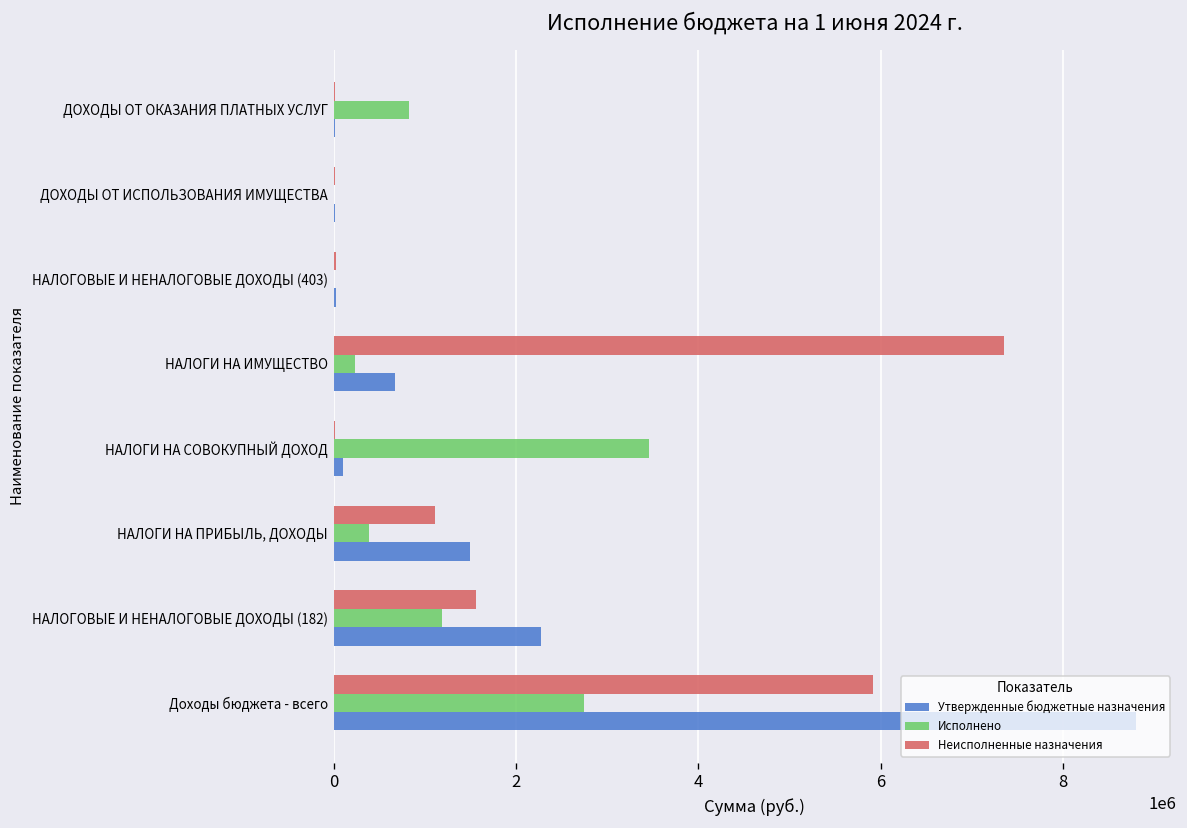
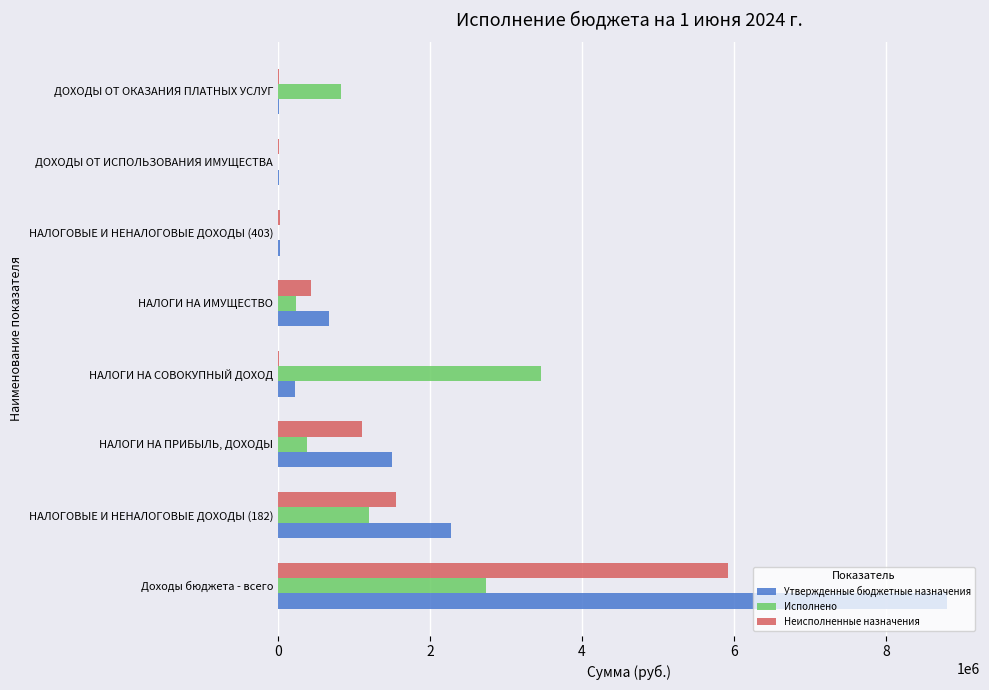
  {
    "Утвержденные бюджетные назначения": {
      "НАЛОГИ НА ИМУЩЕСТВО": 700000,
-     "НАЛОГИ НА СОВОКУПНЫЙ ДОХОД": 100000,
+     "НАЛОГИ НА СОВОКУПНЫЙ ДОХОД": 200000,
      "НАЛОГИ НА ПРИБЫЛЬ, ДОХОДЫ": 1500000,
      "НАЛОГОВЫЕ И НЕНАЛОГОВЫЕ ДОХОДЫ (182)": 2300000
    },
    "Исполнено": {
      "ДОХОДЫ ОТ ОКАЗАНИЯ ПЛАТНЫХ УСЛУГ": 800000,
      "ДОХОДЫ ОТ ИСПОЛЬЗОВАНИЯ ИМУЩЕСТВА": 0,
      "НАЛОГИ НА ИМУЩЕСТВО": 200000,
      "НАЛОГИ НА СОВОКУПНЫЙ ДОХОД": 3500000,
      "НАЛОГИ НА ПРИБЫЛЬ, ДОХОДЫ": 400000,
      "НАЛОГОВЫЕ И НЕНАЛОГОВЫЕ ДОХОДЫ (182)": 1200000,
      "Доходы бюджета - всего": 2700000
    },
    "Неисполненные назначения": {
-     "НАЛОГИ НА ИМУЩЕСТВО": 7400000,
+     "НАЛОГИ НА ИМУЩЕСТВО": 400000,
      "НАЛОГИ НА ПРИБЫЛЬ, ДОХОДЫ": 1100000,
      "НАЛОГОВЫЕ И НЕНАЛОГОВЫЕ ДОХОДЫ (182)": 1600000,
      "Доходы бюджета - всего": 5900000
    }
  }
